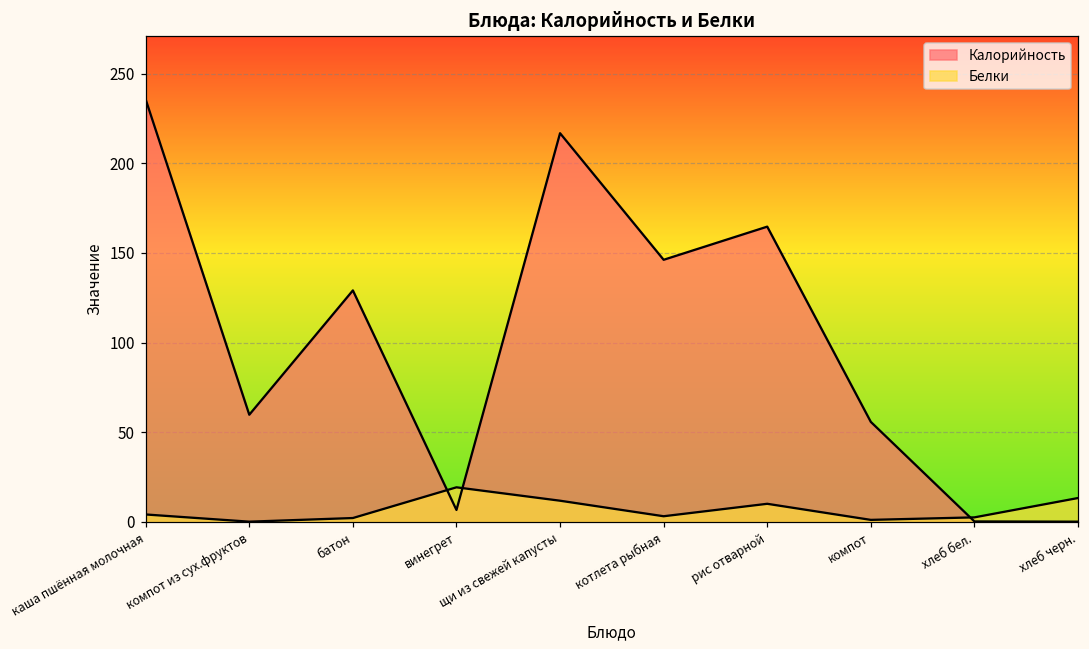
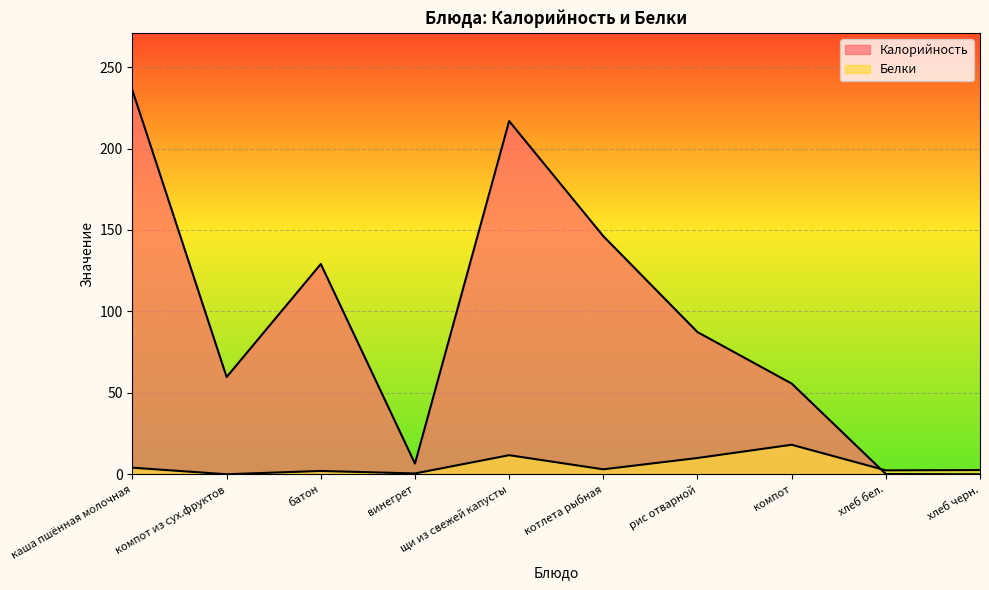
  {
    "Калорийность": {
      "каша пшённая молочная": 236,
      "компот из сух.фруктов": 60,
      "батон": 129,
      "винегрет": 7,
      "щи из свежей капусты": 217,
      "котлета рыбная": 146,
-     "рис отварной": 165,
+     "рис отварной": 87,
      "компот": 56,
      "хлеб бел.": 0,
      "хлеб черн.": 0
    },
    "Белки": {
      "каша пшённая молочная": 4,
      "компот из сух.фруктов": 0,
      "батон": 2,
-     "винегрет": 19,
+     "винегрет": 0,
      "щи из свежей капусты": 12,
      "котлета рыбная": 3,
      "рис отварной": 10,
-     "компот": 1,
+     "компот": 18,
      "хлеб бел.": 2,
-     "хлеб черн.": 13
+     "хлеб черн.": 3
    }
  }
